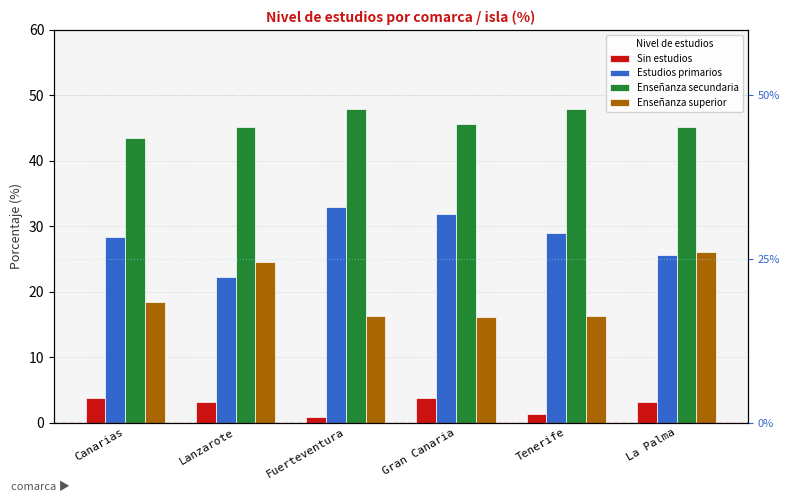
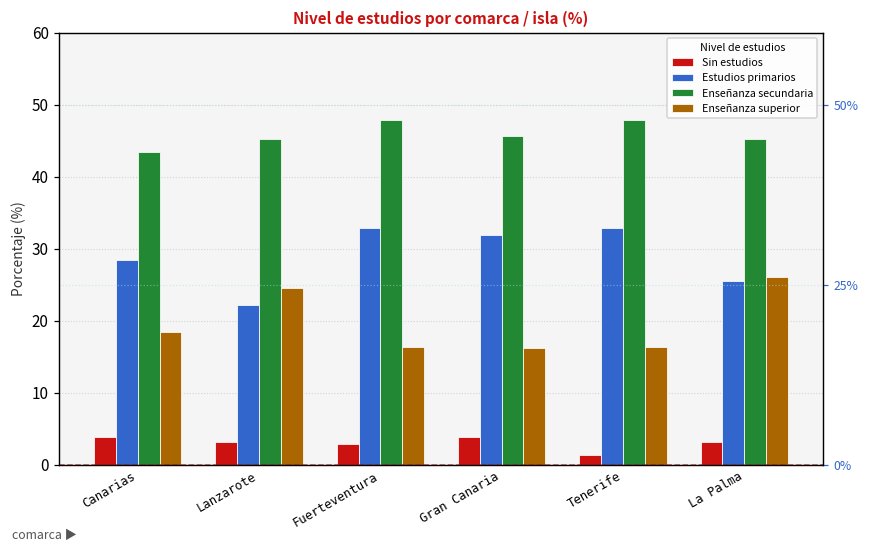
  {
    "Sin estudios": {
      "Canarias": 4,
      "Lanzarote": 3,
-     "Fuerteventura": 1,
+     "Fuerteventura": 3,
      "Gran Canaria": 4,
      "Tenerife": 1,
      "La Palma": 3
    },
    "Estudios primarios": {
      "Canarias": 28,
      "Lanzarote": 22,
      "Fuerteventura": 33,
      "Gran Canaria": 32,
-     "Tenerife": 29,
+     "Tenerife": 33,
      "La Palma": 26
    },
    "Enseñanza secundaria": {
      "Canarias": 43,
      "Lanzarote": 45,
      "Fuerteventura": 48,
      "Gran Canaria": 46,
      "Tenerife": 48,
      "La Palma": 45
    },
    "Enseñanza superior": {
      "Canarias": 18,
      "Lanzarote": 25,
      "Fuerteventura": 16,
      "Gran Canaria": 16,
      "Tenerife": 16,
      "La Palma": 26
    }
  }
